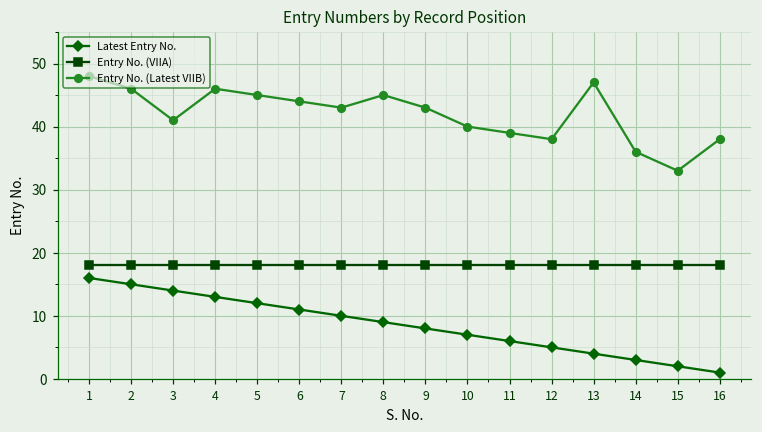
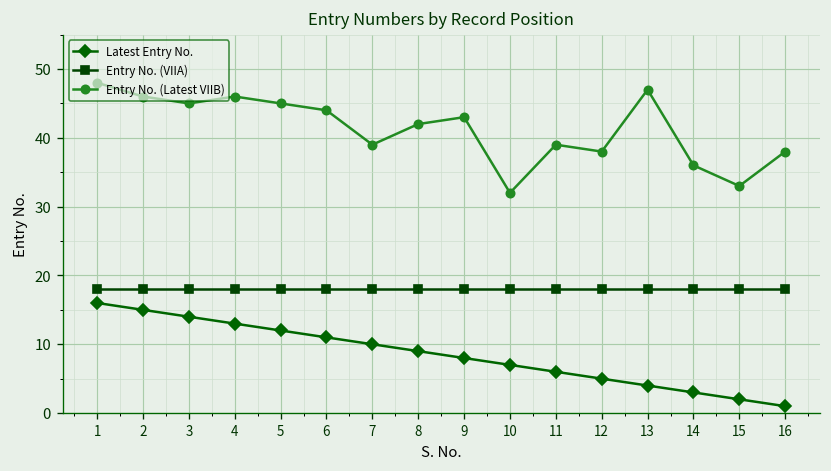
  {
    "Entry No. (Latest VIIB)": {
-     "3": 41,
+     "3": 45,
      "4": 46,
      "5": 45,
      "6": 44,
-     "7": 43,
-     "8": 45,
+     "7": 39,
+     "8": 42,
      "9": 43,
-     "10": 40,
+     "10": 32,
      "11": 39,
      "12": 38,
      "13": 47,
      "14": 36,
      "15": 33,
      "16": 38
    }
  }
